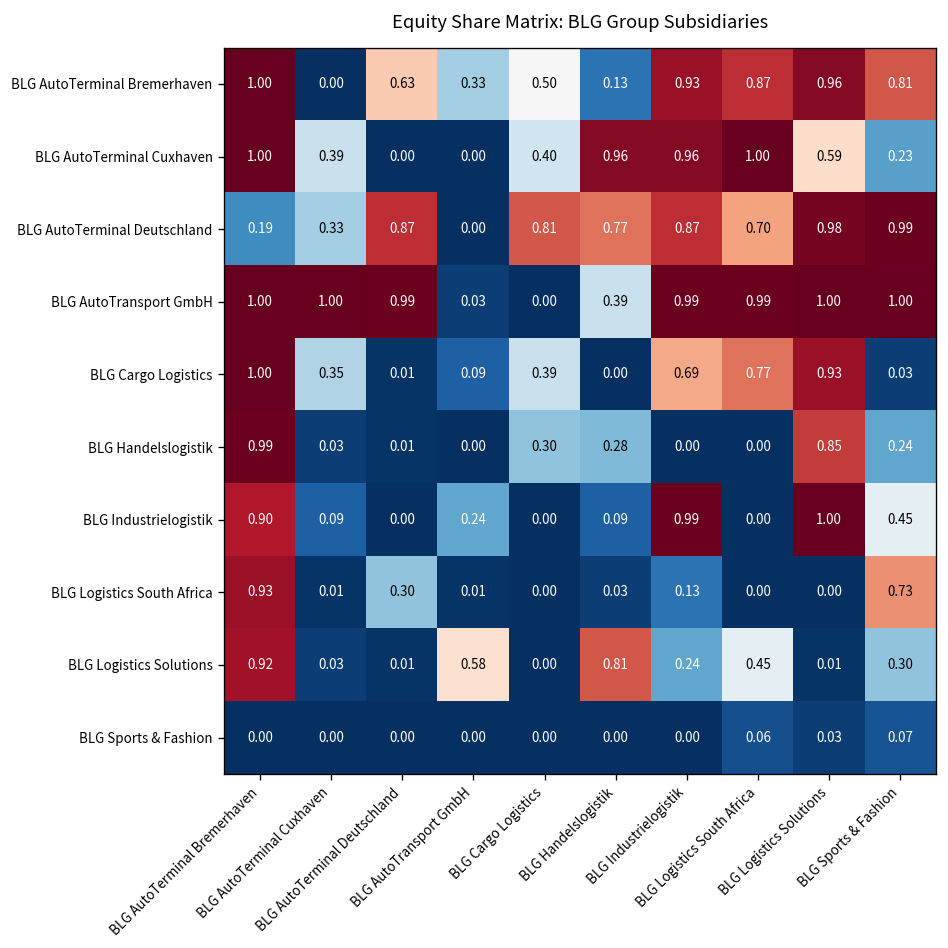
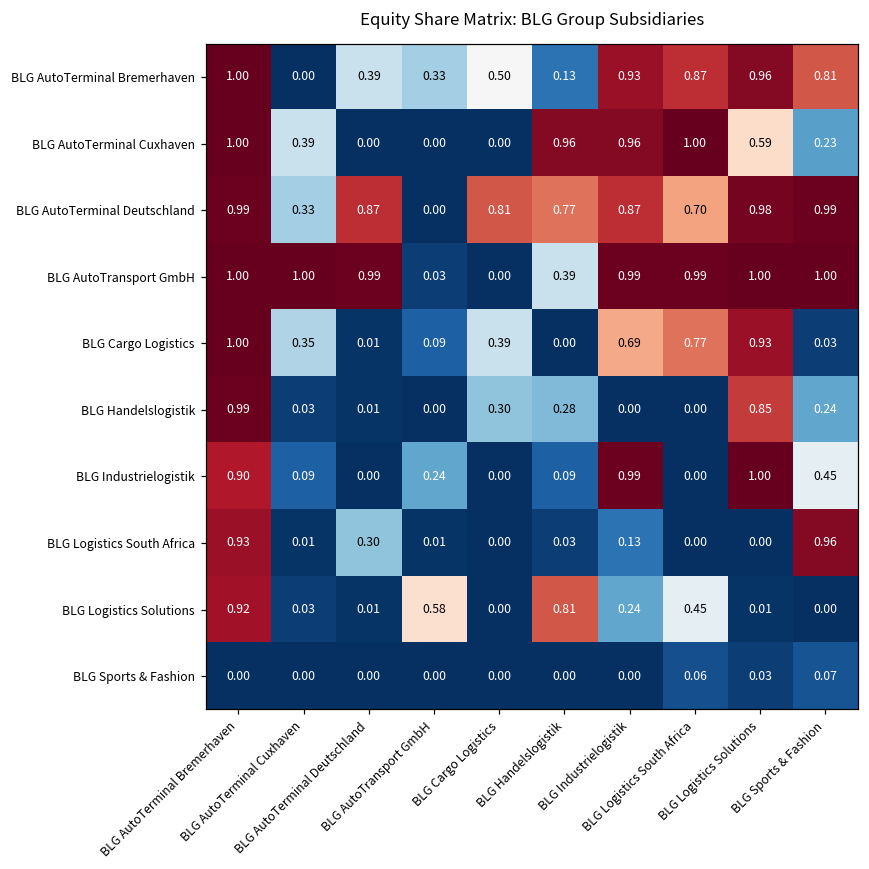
  {
    "BLG AutoTerminal Bremerhaven": {
      "BLG AutoTerminal Bremerhaven": 1.00,
      "BLG AutoTerminal Cuxhaven": 0.00,
-     "BLG AutoTerminal Deutschland": 0.63,
+     "BLG AutoTerminal Deutschland": 0.39,
      "BLG AutoTransport GmbH": 0.33,
      "BLG Cargo Logistics": 0.50,
      "BLG Handelslogistik": 0.13,
      "BLG Industrielogistik": 0.93,
      "BLG Logistics South Africa": 0.87,
      "BLG Logistics Solutions": 0.96,
      "BLG Sports & Fashion": 0.81
    },
    "BLG AutoTerminal Cuxhaven": {
      "BLG AutoTerminal Bremerhaven": 1.00,
      "BLG AutoTerminal Cuxhaven": 0.39,
      "BLG AutoTerminal Deutschland": 0.00,
      "BLG AutoTransport GmbH": 0.00,
-     "BLG Cargo Logistics": 0.40,
+     "BLG Cargo Logistics": 0.00,
      "BLG Handelslogistik": 0.96,
      "BLG Industrielogistik": 0.96,
      "BLG Logistics South Africa": 1.00,
      "BLG Logistics Solutions": 0.59,
      "BLG Sports & Fashion": 0.23
    },
    "BLG AutoTerminal Deutschland": {
-     "BLG AutoTerminal Bremerhaven": 0.19,
+     "BLG AutoTerminal Bremerhaven": 0.99,
      "BLG AutoTerminal Cuxhaven": 0.33,
      "BLG AutoTerminal Deutschland": 0.87,
      "BLG AutoTransport GmbH": 0.00,
      "BLG Cargo Logistics": 0.81,
      "BLG Handelslogistik": 0.77,
      "BLG Industrielogistik": 0.87,
      "BLG Logistics South Africa": 0.70,
      "BLG Logistics Solutions": 0.98,
      "BLG Sports & Fashion": 0.99
    },
    "BLG AutoTransport GmbH": {
      "BLG AutoTerminal Bremerhaven": 1.00,
      "BLG AutoTerminal Cuxhaven": 1.00,
      "BLG AutoTerminal Deutschland": 0.99,
      "BLG AutoTransport GmbH": 0.03,
      "BLG Cargo Logistics": 0.00,
      "BLG Handelslogistik": 0.39,
      "BLG Industrielogistik": 0.99,
      "BLG Logistics South Africa": 0.99,
      "BLG Logistics Solutions": 1.00,
      "BLG Sports & Fashion": 1.00
    },
    "BLG Cargo Logistics": {
      "BLG AutoTerminal Bremerhaven": 1.00,
      "BLG AutoTerminal Cuxhaven": 0.35,
      "BLG AutoTerminal Deutschland": 0.01,
      "BLG AutoTransport GmbH": 0.09,
      "BLG Cargo Logistics": 0.39,
      "BLG Handelslogistik": 0.00,
      "BLG Industrielogistik": 0.69,
      "BLG Logistics South Africa": 0.77,
      "BLG Logistics Solutions": 0.93,
      "BLG Sports & Fashion": 0.03
    },
    "BLG Handelslogistik": {
      "BLG AutoTerminal Bremerhaven": 0.99,
      "BLG AutoTerminal Cuxhaven": 0.03,
      "BLG AutoTerminal Deutschland": 0.01,
      "BLG AutoTransport GmbH": 0.00,
      "BLG Cargo Logistics": 0.30,
      "BLG Handelslogistik": 0.28,
      "BLG Industrielogistik": 0.00,
      "BLG Logistics South Africa": 0.00,
      "BLG Logistics Solutions": 0.85,
      "BLG Sports & Fashion": 0.24
    },
    "BLG Industrielogistik": {
      "BLG AutoTerminal Bremerhaven": 0.90,
      "BLG AutoTerminal Cuxhaven": 0.09,
      "BLG AutoTerminal Deutschland": 0.00,
      "BLG AutoTransport GmbH": 0.24,
      "BLG Cargo Logistics": 0.00,
      "BLG Handelslogistik": 0.09,
      "BLG Industrielogistik": 0.99,
      "BLG Logistics South Africa": 0.00,
      "BLG Logistics Solutions": 1.00,
      "BLG Sports & Fashion": 0.45
    },
    "BLG Logistics South Africa": {
      "BLG AutoTerminal Bremerhaven": 0.93,
      "BLG AutoTerminal Cuxhaven": 0.01,
      "BLG AutoTerminal Deutschland": 0.30,
      "BLG AutoTransport GmbH": 0.01,
      "BLG Cargo Logistics": 0.00,
      "BLG Handelslogistik": 0.03,
      "BLG Industrielogistik": 0.13,
      "BLG Logistics South Africa": 0.00,
      "BLG Logistics Solutions": 0.00,
-     "BLG Sports & Fashion": 0.73
+     "BLG Sports & Fashion": 0.96
    },
    "BLG Logistics Solutions": {
      "BLG AutoTerminal Bremerhaven": 0.92,
      "BLG AutoTerminal Cuxhaven": 0.03,
      "BLG AutoTerminal Deutschland": 0.01,
      "BLG AutoTransport GmbH": 0.58,
      "BLG Cargo Logistics": 0.00,
      "BLG Handelslogistik": 0.81,
      "BLG Industrielogistik": 0.24,
      "BLG Logistics South Africa": 0.45,
      "BLG Logistics Solutions": 0.01,
-     "BLG Sports & Fashion": 0.30
+     "BLG Sports & Fashion": 0.00
    },
    "BLG Sports & Fashion": {
      "BLG AutoTerminal Bremerhaven": 0.00,
      "BLG AutoTerminal Cuxhaven": 0.00,
      "BLG AutoTerminal Deutschland": 0.00,
      "BLG AutoTransport GmbH": 0.00,
      "BLG Cargo Logistics": 0.00,
      "BLG Handelslogistik": 0.00,
      "BLG Industrielogistik": 0.00,
      "BLG Logistics South Africa": 0.06,
      "BLG Logistics Solutions": 0.03,
      "BLG Sports & Fashion": 0.07
    }
  }
